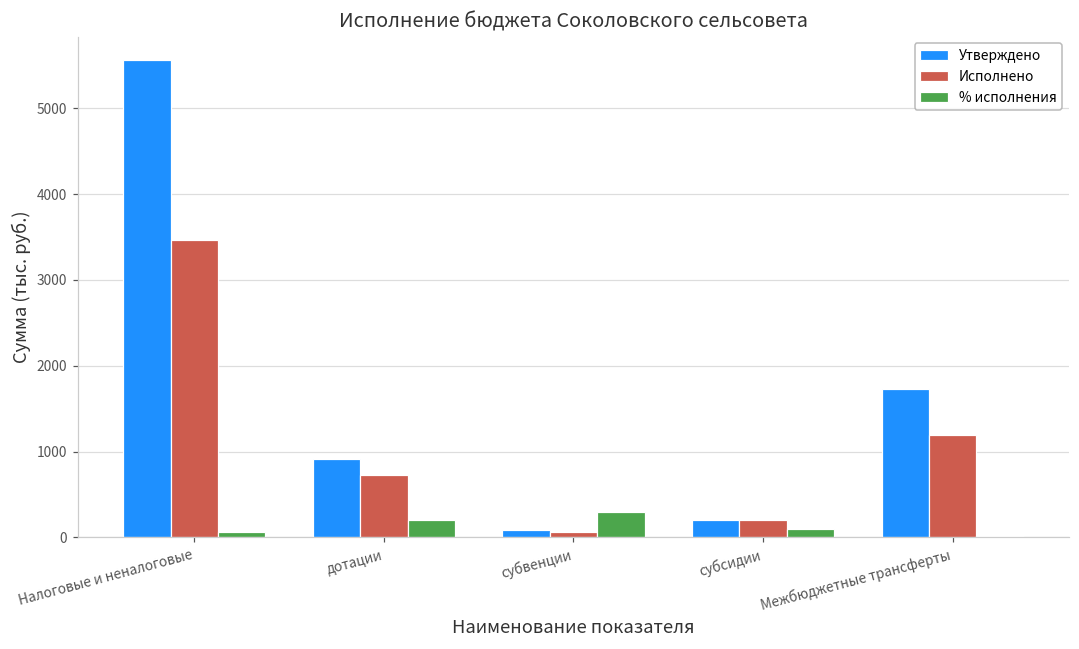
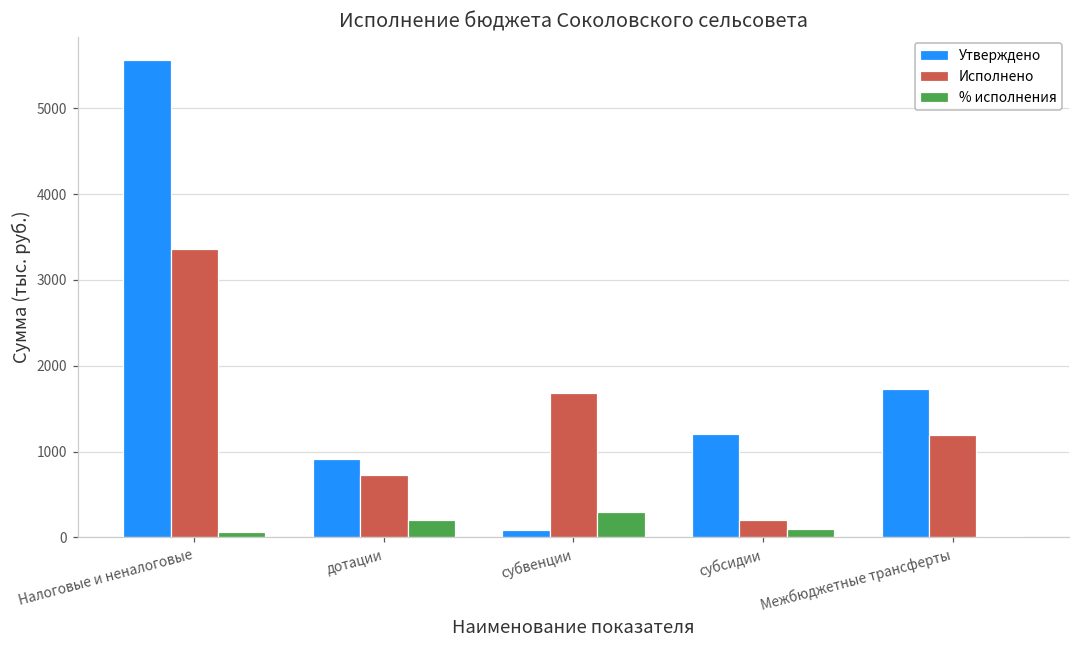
  {
    "Утверждено": {
      "Налоговые и неналоговые": 5600,
      "дотации": 900,
      "субвенции": 100,
-     "субсидии": 200,
+     "субсидии": 1200,
      "Межбюджетные трансферты": 1700
    },
    "Исполнено": {
-     "Налоговые и неналоговые": 3500,
+     "Налоговые и неналоговые": 3400,
      "дотации": 700,
-     "субвенции": 100,
+     "субвенции": 1700,
      "субсидии": 200,
      "Межбюджетные трансферты": 1200
    },
    "% исполнения": {
      "Налоговые и неналоговые": 100,
      "дотации": 200,
      "субвенции": 300,
      "субсидии": 100
    }
  }
